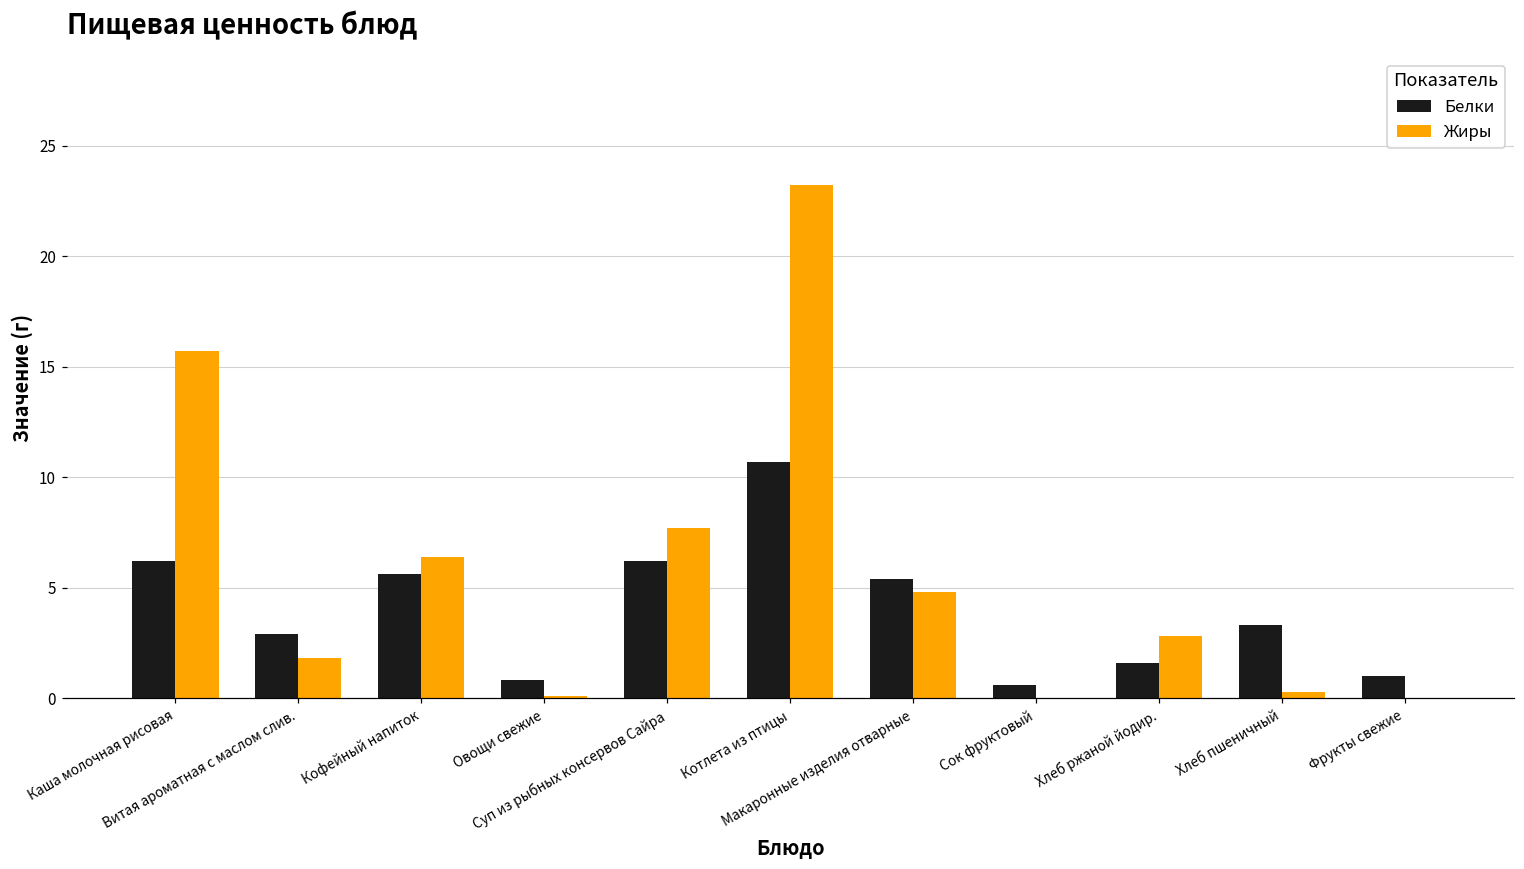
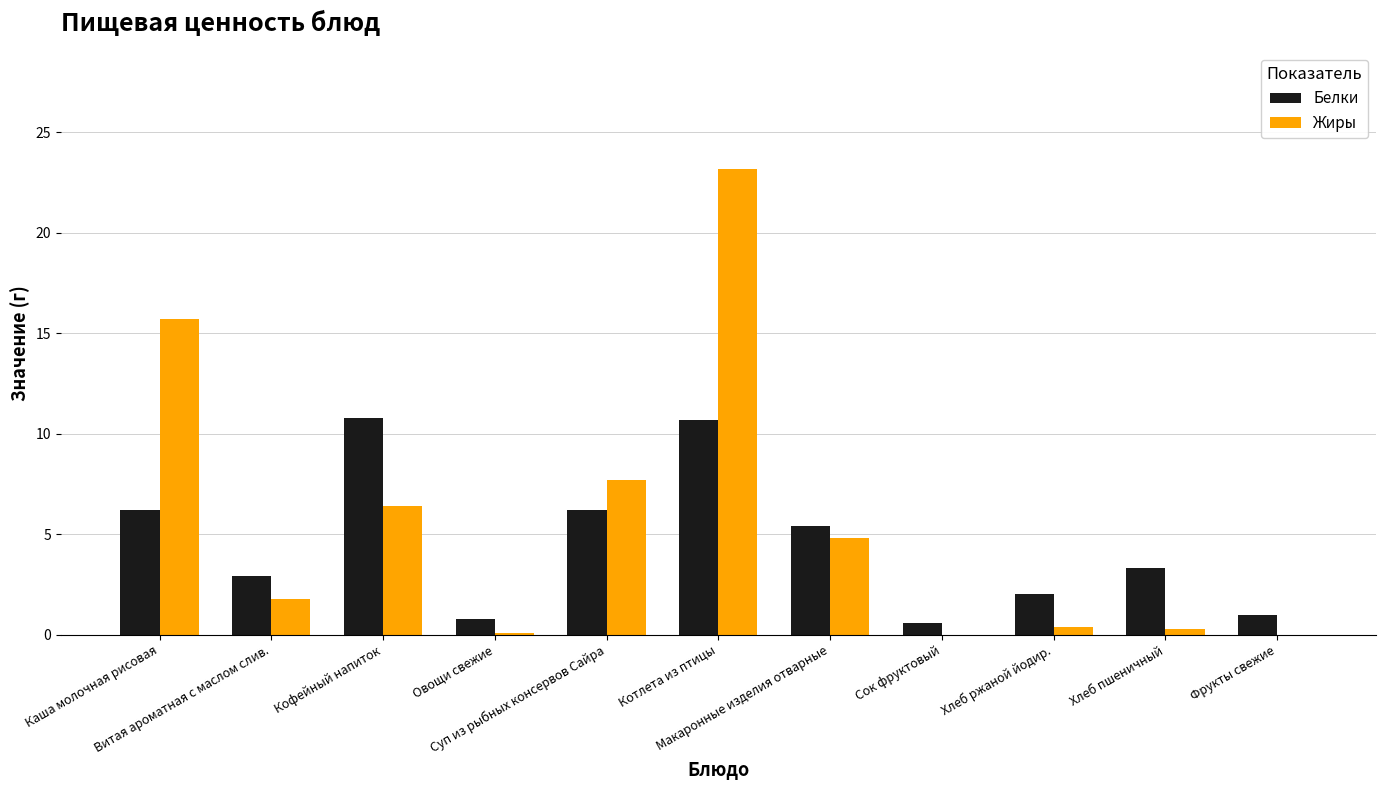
  {
    "Белки": {
      "Каша молочная рисовая": 6.2,
      "Витая ароматная с маслом слив.": 2.9,
-     "Кофейный напиток": 5.6,
+     "Кофейный напиток": 10.8,
      "Овощи свежие": 0.8,
      "Суп из рыбных консервов Сайра": 6.2,
      "Котлета из птицы": 10.7,
      "Макаронные изделия отварные": 5.4,
      "Сок фруктовый": 0.6,
-     "Хлеб ржаной йодир.": 1.6,
+     "Хлеб ржаной йодир.": 2.0,
      "Хлеб пшеничный": 3.3,
      "Фрукты свежие": 1.0
    },
    "Жиры": {
      "Каша молочная рисовая": 15.7,
      "Витая ароматная с маслом слив.": 1.8,
      "Кофейный напиток": 6.4,
      "Суп из рыбных консервов Сайра": 7.7,
      "Котлета из птицы": 23.2,
      "Макаронные изделия отварные": 4.8,
      "Сок фруктовый": 0.0,
-     "Хлеб ржаной йодир.": 2.8,
+     "Хлеб ржаной йодир.": 0.4,
      "Хлеб пшеничный": 0.3,
      "Фрукты свежие": 0.0
    }
  }
